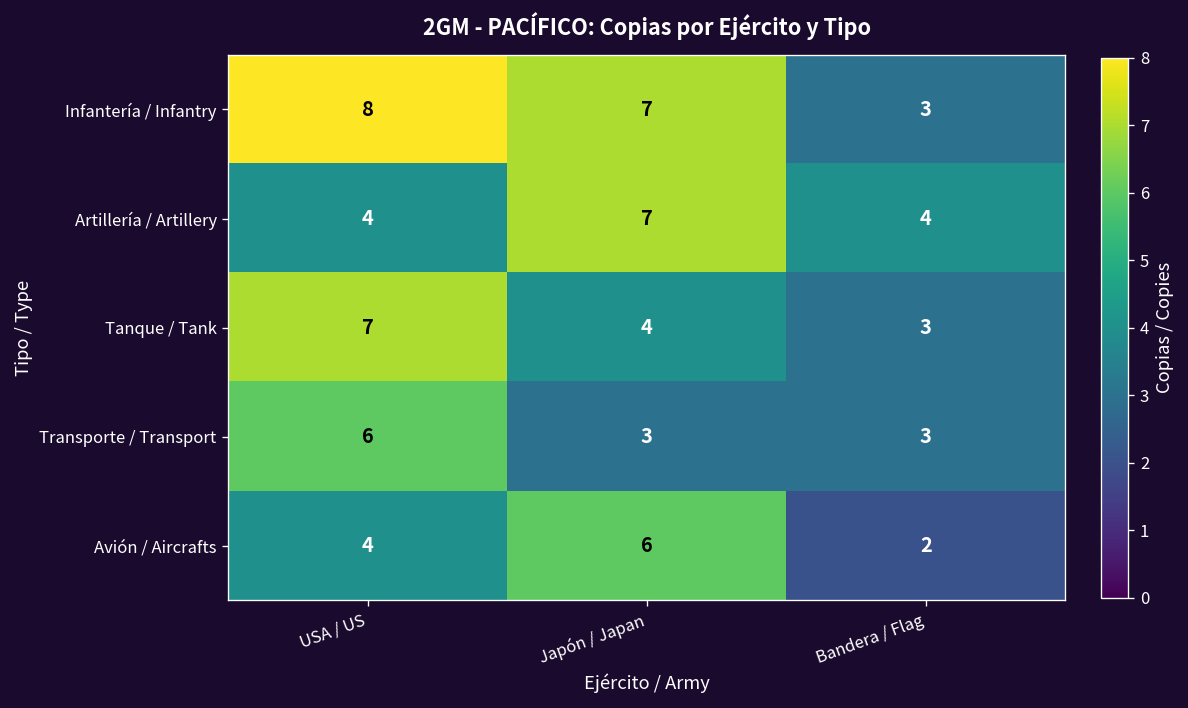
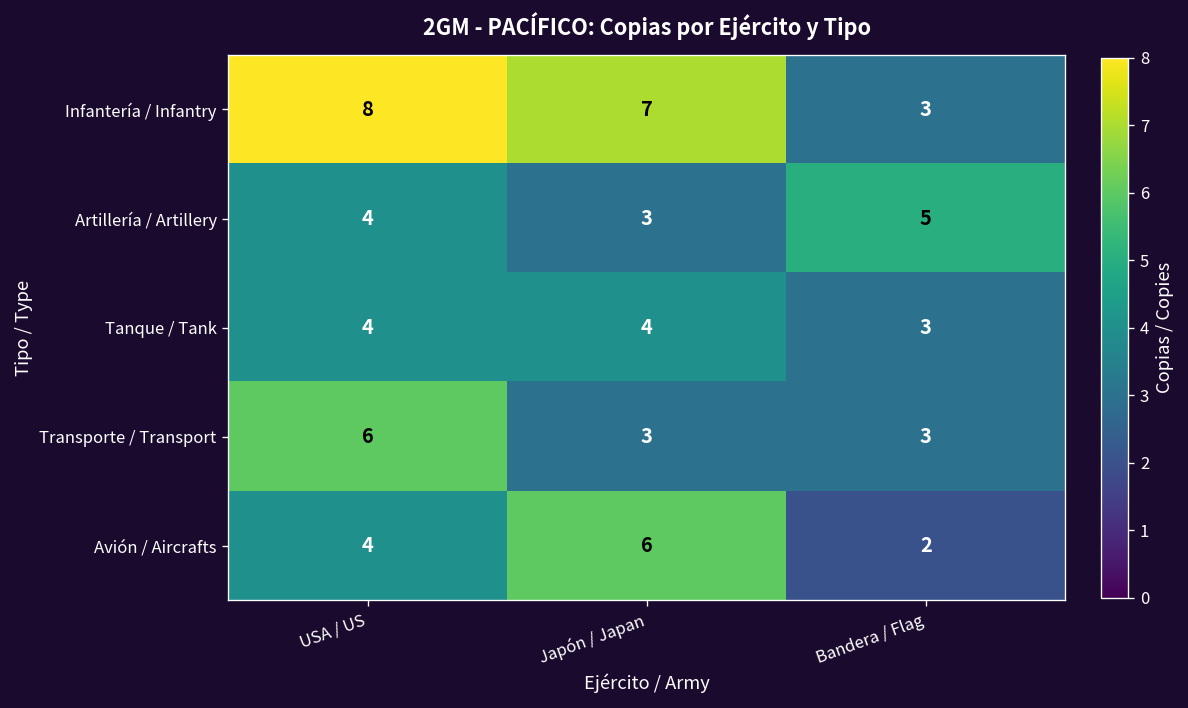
  {
    "Infantería / Infantry": {
      "USA / US": 8,
      "Japón / Japan": 7,
      "Bandera / Flag": 3
    },
    "Artillería / Artillery": {
      "USA / US": 4,
-     "Japón / Japan": 7,
-     "Bandera / Flag": 4
+     "Japón / Japan": 3,
+     "Bandera / Flag": 5
    },
    "Tanque / Tank": {
-     "USA / US": 7,
+     "USA / US": 4,
      "Japón / Japan": 4,
      "Bandera / Flag": 3
    },
    "Transporte / Transport": {
      "USA / US": 6,
      "Japón / Japan": 3,
      "Bandera / Flag": 3
    },
    "Avión / Aircrafts": {
      "USA / US": 4,
      "Japón / Japan": 6,
      "Bandera / Flag": 2
    }
  }
